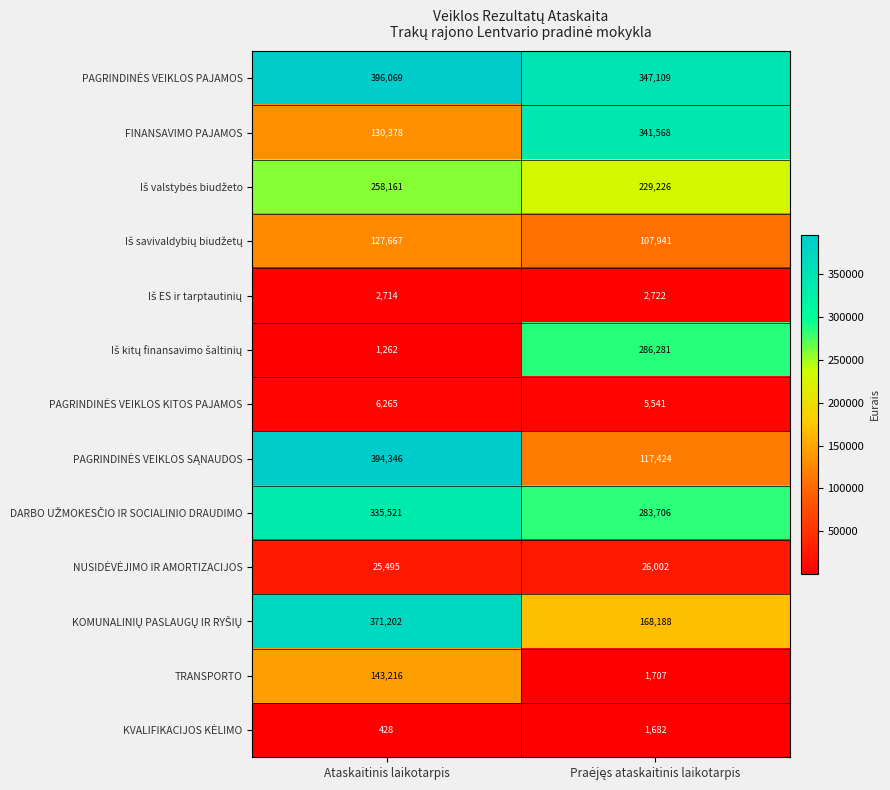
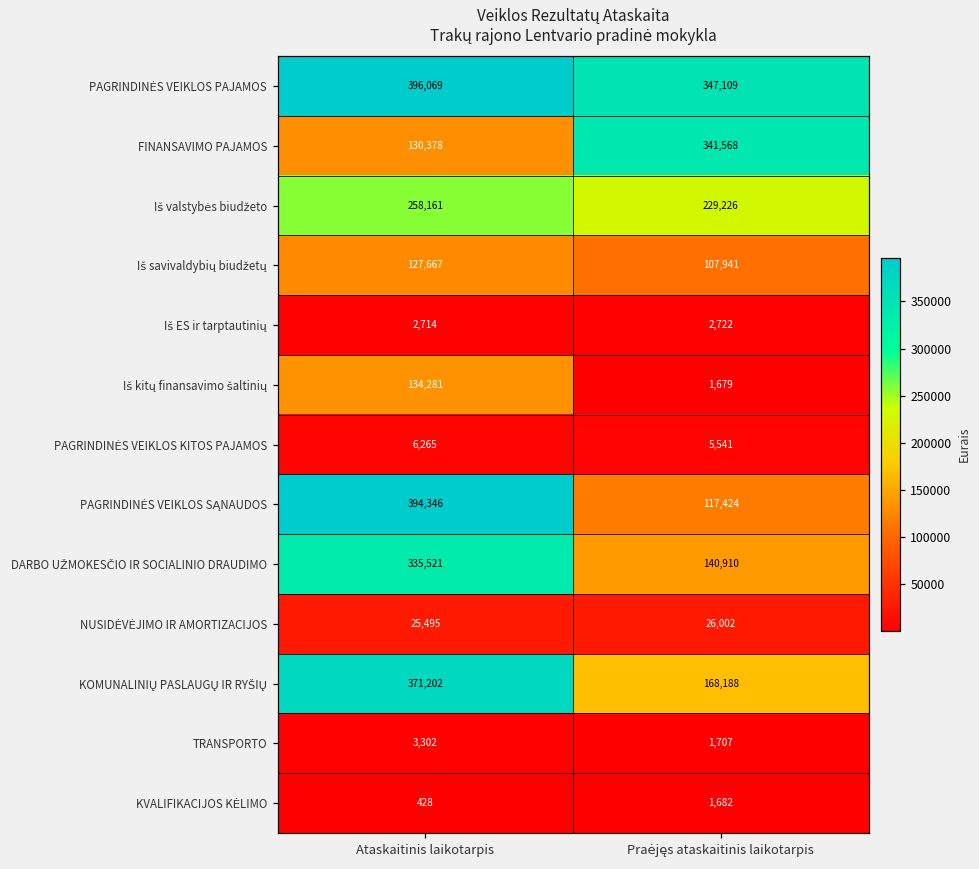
  {
    "PAGRINDINĖS VEIKLOS PAJAMOS": {
      "Ataskaitinis laikotarpis": "396,069",
      "Praėjęs ataskaitinis laikotarpis": "347,109"
    },
    "FINANSAVIMO PAJAMOS": {
      "Ataskaitinis laikotarpis": "130,378",
      "Praėjęs ataskaitinis laikotarpis": "341,568"
    },
    "Iš valstybės biudžeto": {
      "Ataskaitinis laikotarpis": "258,161",
      "Praėjęs ataskaitinis laikotarpis": "229,226"
    },
    "Iš savivaldybių biudžetų": {
      "Ataskaitinis laikotarpis": "127,667",
      "Praėjęs ataskaitinis laikotarpis": "107,941"
    },
    "Iš ES ir tarptautinių": {
      "Ataskaitinis laikotarpis": "2,714",
      "Praėjęs ataskaitinis laikotarpis": "2,722"
    },
    "Iš kitų finansavimo šaltinių": {
-     "Ataskaitinis laikotarpis": "1,262",
-     "Praėjęs ataskaitinis laikotarpis": "286,281"
+     "Ataskaitinis laikotarpis": "134,281",
+     "Praėjęs ataskaitinis laikotarpis": "1,679"
    },
    "PAGRINDINĖS VEIKLOS KITOS PAJAMOS": {
      "Ataskaitinis laikotarpis": "6,265",
      "Praėjęs ataskaitinis laikotarpis": "5,541"
    },
    "PAGRINDINĖS VEIKLOS SĄNAUDOS": {
      "Ataskaitinis laikotarpis": "394,346",
      "Praėjęs ataskaitinis laikotarpis": "117,424"
    },
    "DARBO UŽMOKESČIO IR SOCIALINIO DRAUDIMO": {
      "Ataskaitinis laikotarpis": "335,521",
-     "Praėjęs ataskaitinis laikotarpis": "283,706"
+     "Praėjęs ataskaitinis laikotarpis": "140,910"
    },
    "NUSIDĖVĖJIMO IR AMORTIZACIJOS": {
      "Ataskaitinis laikotarpis": "25,495",
      "Praėjęs ataskaitinis laikotarpis": "26,002"
    },
    "KOMUNALINIŲ PASLAUGŲ IR RYŠIŲ": {
      "Ataskaitinis laikotarpis": "371,202",
      "Praėjęs ataskaitinis laikotarpis": "168,188"
    },
    "TRANSPORTO": {
-     "Ataskaitinis laikotarpis": "143,216",
+     "Ataskaitinis laikotarpis": "3,302",
      "Praėjęs ataskaitinis laikotarpis": "1,707"
    },
    "KVALIFIKACIJOS KĖLIMO": {
      "Ataskaitinis laikotarpis": "428",
      "Praėjęs ataskaitinis laikotarpis": "1,682"
    }
  }
